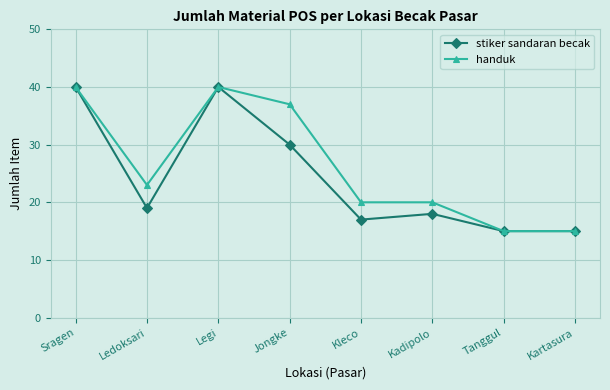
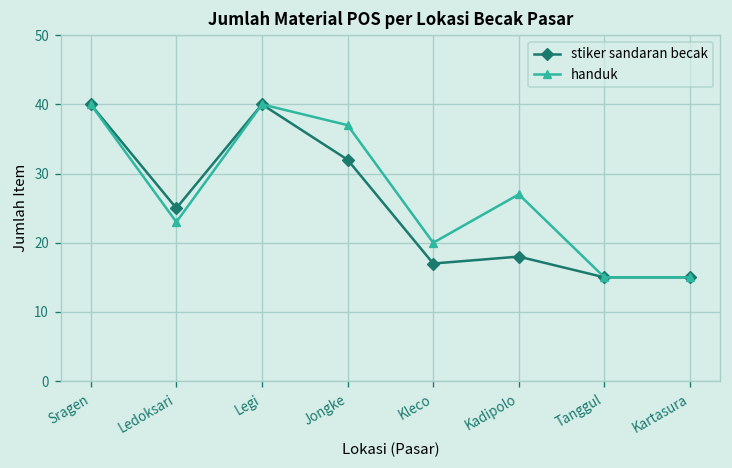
  {
    "stiker sandaran becak": {
-     "Ledoksari": 19,
-     "Jongke": 30,
+     "Ledoksari": 25,
+     "Jongke": 32,
      "Kleco": 17,
      "Kadipolo": 18
    },
    "handuk": {
      "Ledoksari": 23,
      "Jongke": 37,
      "Kleco": 20,
-     "Kadipolo": 20
+     "Kadipolo": 27
    }
  }
